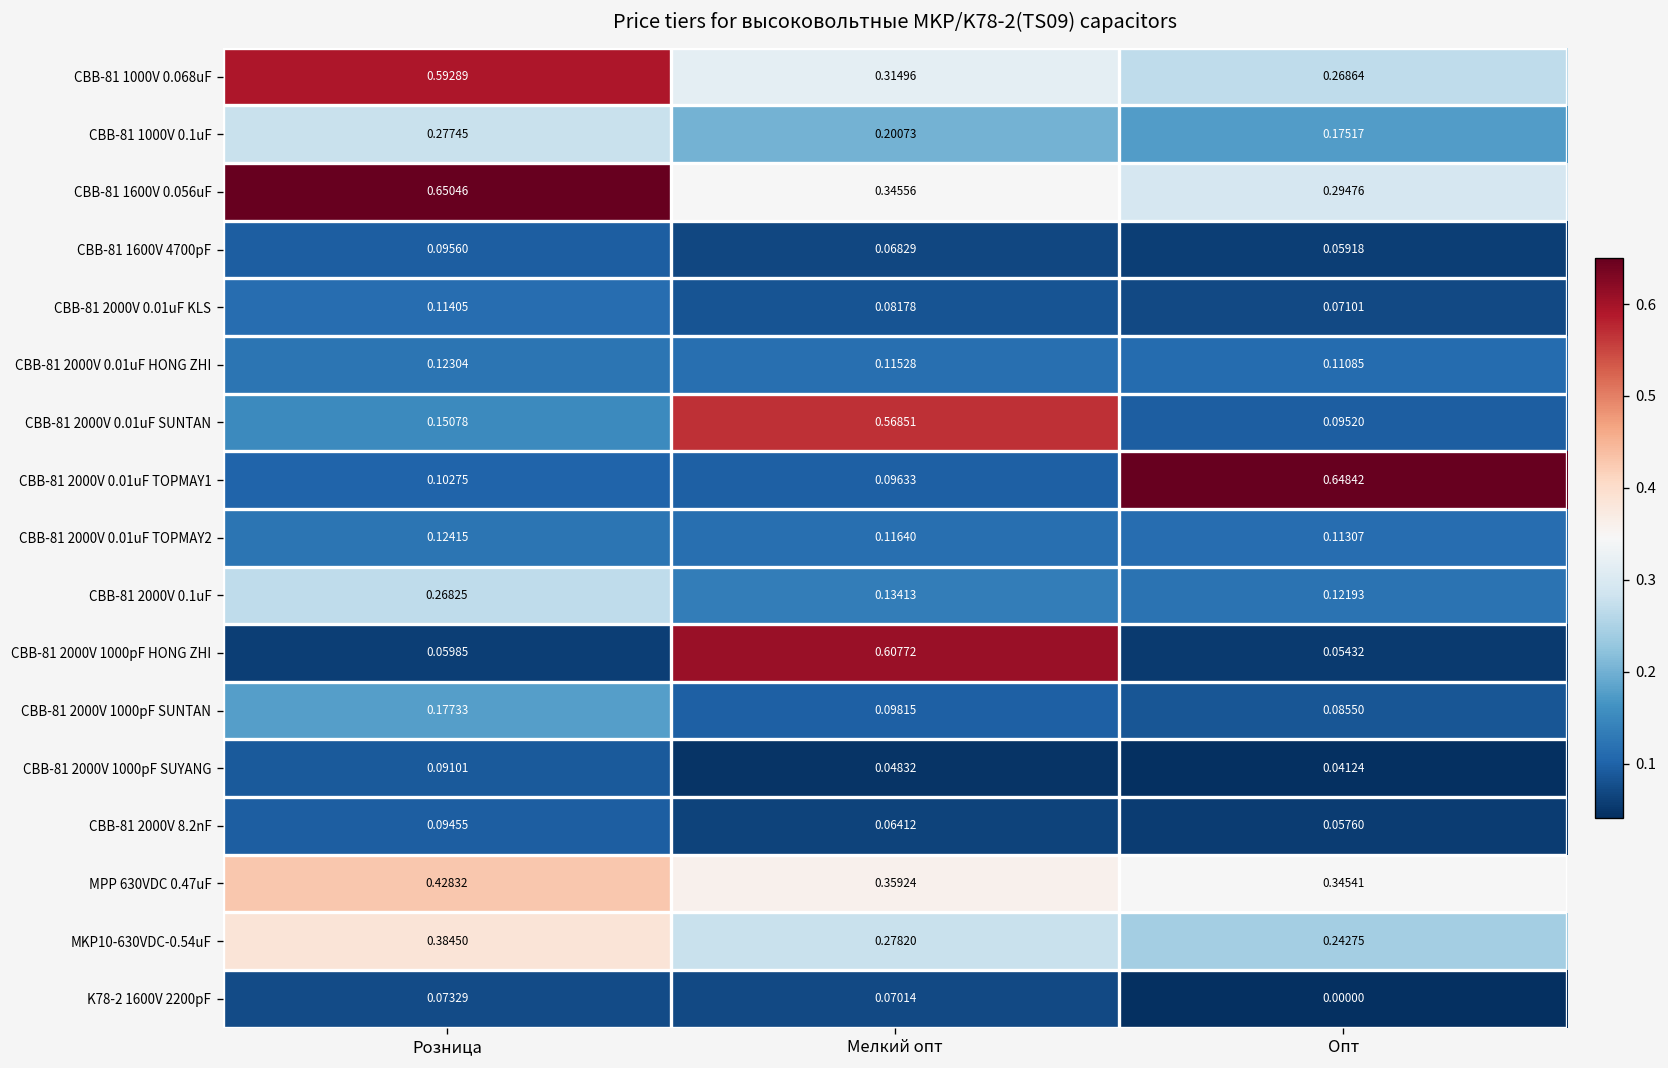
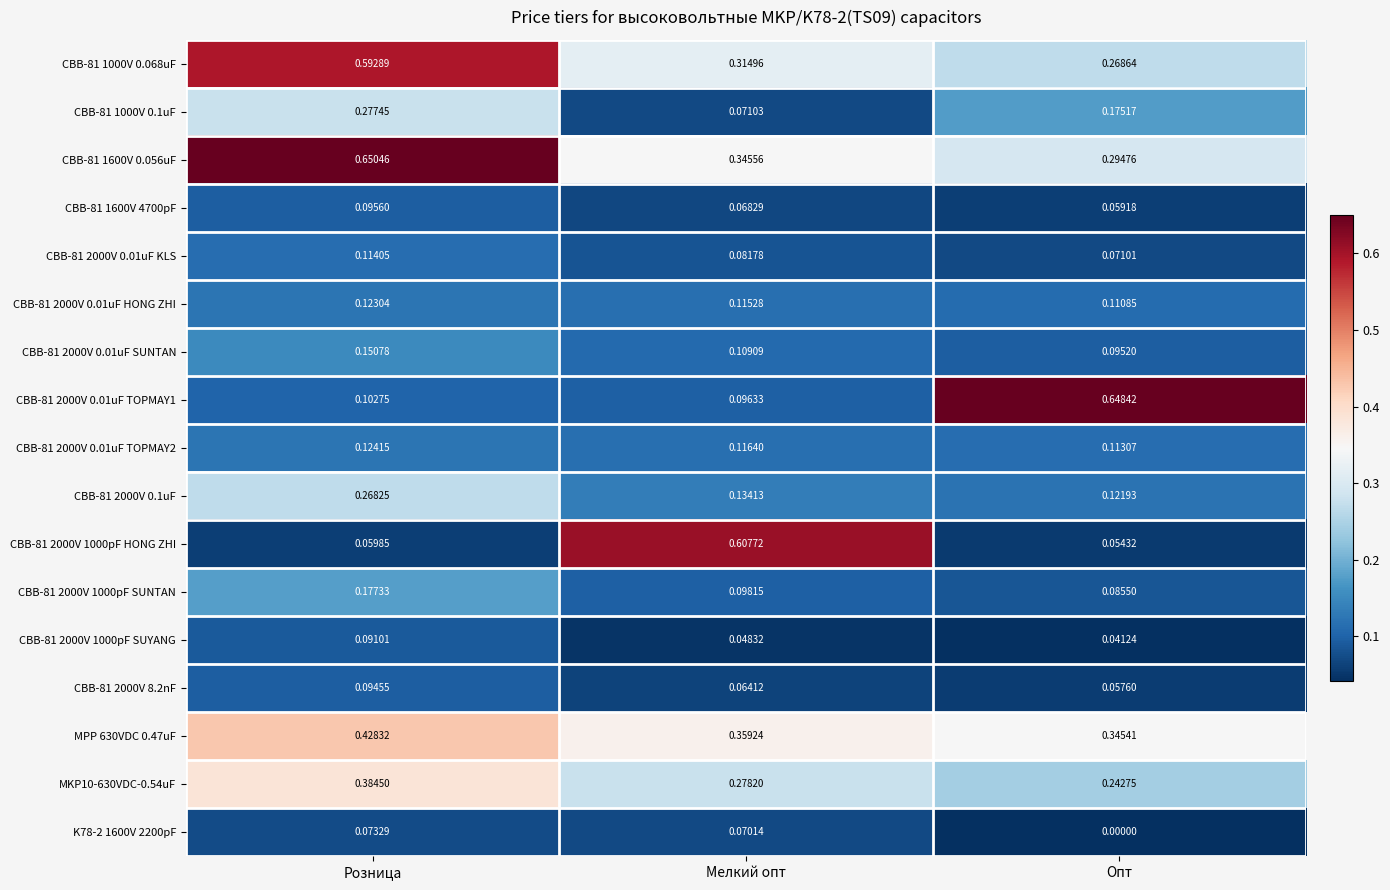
  {
    "CBB-81 1000V 0.068uF": {
      "Розница": 0.59289,
      "Мелкий опт": 0.31496,
      "Опт": 0.26864
    },
    "CBB-81 1000V 0.1uF": {
      "Розница": 0.27745,
-     "Мелкий опт": 0.20073,
+     "Мелкий опт": 0.07103,
      "Опт": 0.17517
    },
    "CBB-81 1600V 0.056uF": {
      "Розница": 0.65046,
      "Мелкий опт": 0.34556,
      "Опт": 0.29476
    },
    "CBB-81 1600V 4700pF": {
      "Розница": 0.09560,
      "Мелкий опт": 0.06829,
      "Опт": 0.05918
    },
    "CBB-81 2000V 0.01uF KLS": {
      "Розница": 0.11405,
      "Мелкий опт": 0.08178,
      "Опт": 0.07101
    },
    "CBB-81 2000V 0.01uF HONG ZHI": {
      "Розница": 0.12304,
      "Мелкий опт": 0.11528,
      "Опт": 0.11085
    },
    "CBB-81 2000V 0.01uF SUNTAN": {
      "Розница": 0.15078,
-     "Мелкий опт": 0.56851,
+     "Мелкий опт": 0.10909,
      "Опт": 0.09520
    },
    "CBB-81 2000V 0.01uF TOPMAY1": {
      "Розница": 0.10275,
      "Мелкий опт": 0.09633,
      "Опт": 0.64842
    },
    "CBB-81 2000V 0.01uF TOPMAY2": {
      "Розница": 0.12415,
      "Мелкий опт": 0.11640,
      "Опт": 0.11307
    },
    "CBB-81 2000V 0.1uF": {
      "Розница": 0.26825,
      "Мелкий опт": 0.13413,
      "Опт": 0.12193
    },
    "CBB-81 2000V 1000pF HONG ZHI": {
      "Розница": 0.05985,
      "Мелкий опт": 0.60772,
      "Опт": 0.05432
    },
    "CBB-81 2000V 1000pF SUNTAN": {
      "Розница": 0.17733,
      "Мелкий опт": 0.09815,
      "Опт": 0.08550
    },
    "CBB-81 2000V 1000pF SUYANG": {
      "Розница": 0.09101,
      "Мелкий опт": 0.04832,
      "Опт": 0.04124
    },
    "CBB-81 2000V 8.2nF": {
      "Розница": 0.09455,
      "Мелкий опт": 0.06412,
      "Опт": 0.05760
    },
    "MPP 630VDC 0.47uF": {
      "Розница": 0.42832,
      "Мелкий опт": 0.35924,
      "Опт": 0.34541
    },
    "MKP10-630VDC-0.54uF": {
      "Розница": 0.38450,
      "Мелкий опт": 0.27820,
      "Опт": 0.24275
    },
    "K78-2 1600V 2200pF": {
      "Розница": 0.07329,
      "Мелкий опт": 0.07014,
      "Опт": 0.00000
    }
  }
